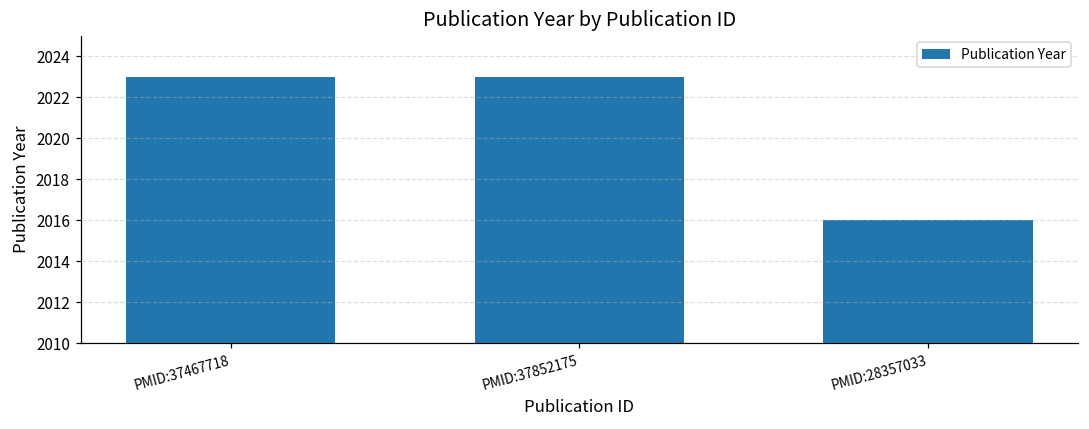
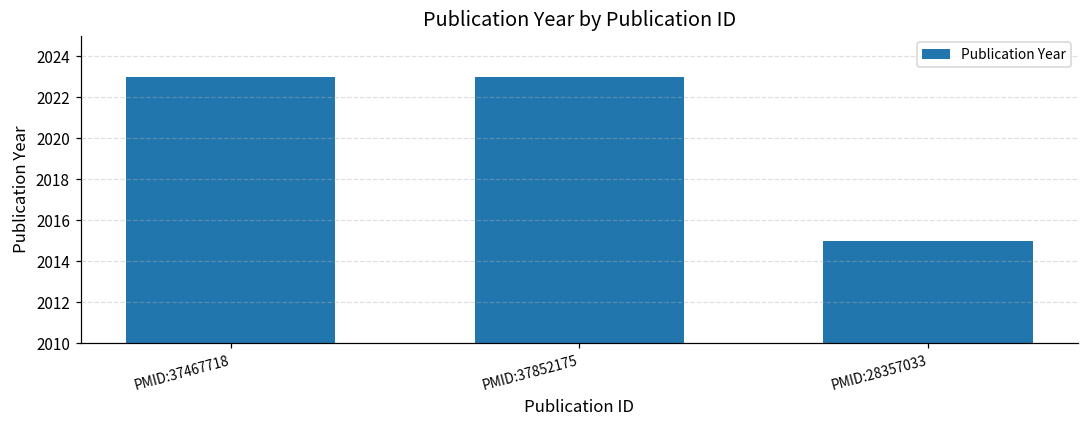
  {
    "PMID:37467718": 2023,
    "PMID:37852175": 2023,
-   "PMID:28357033": 2016
+   "PMID:28357033": 2015
  }
